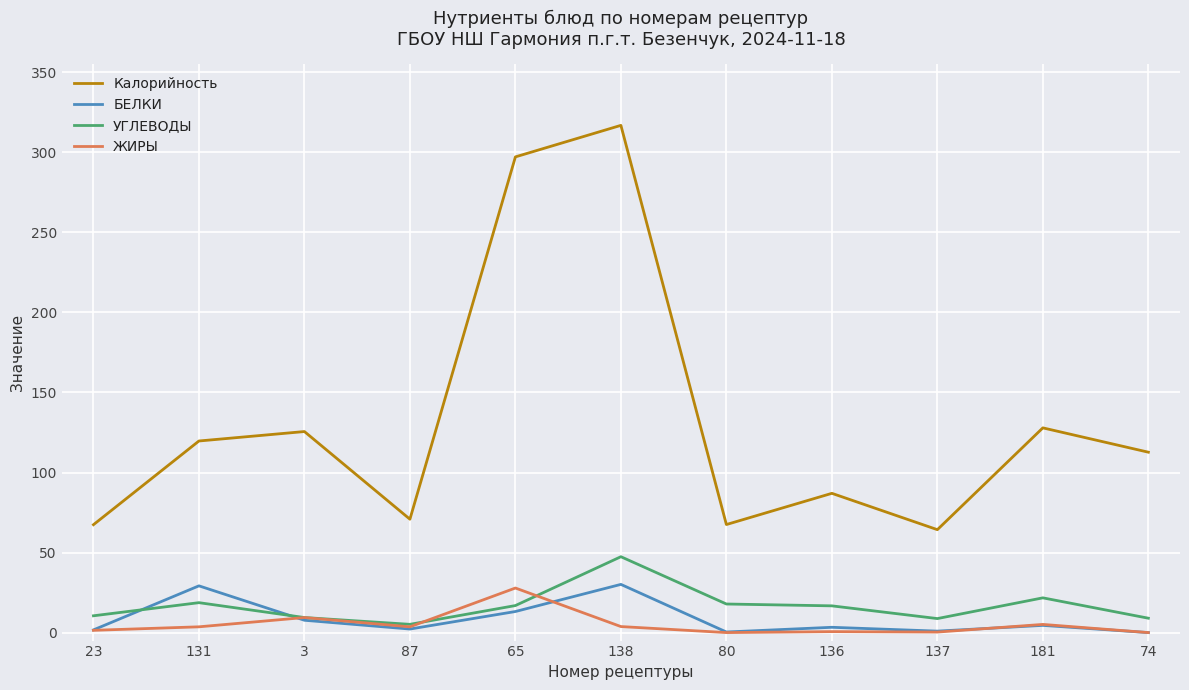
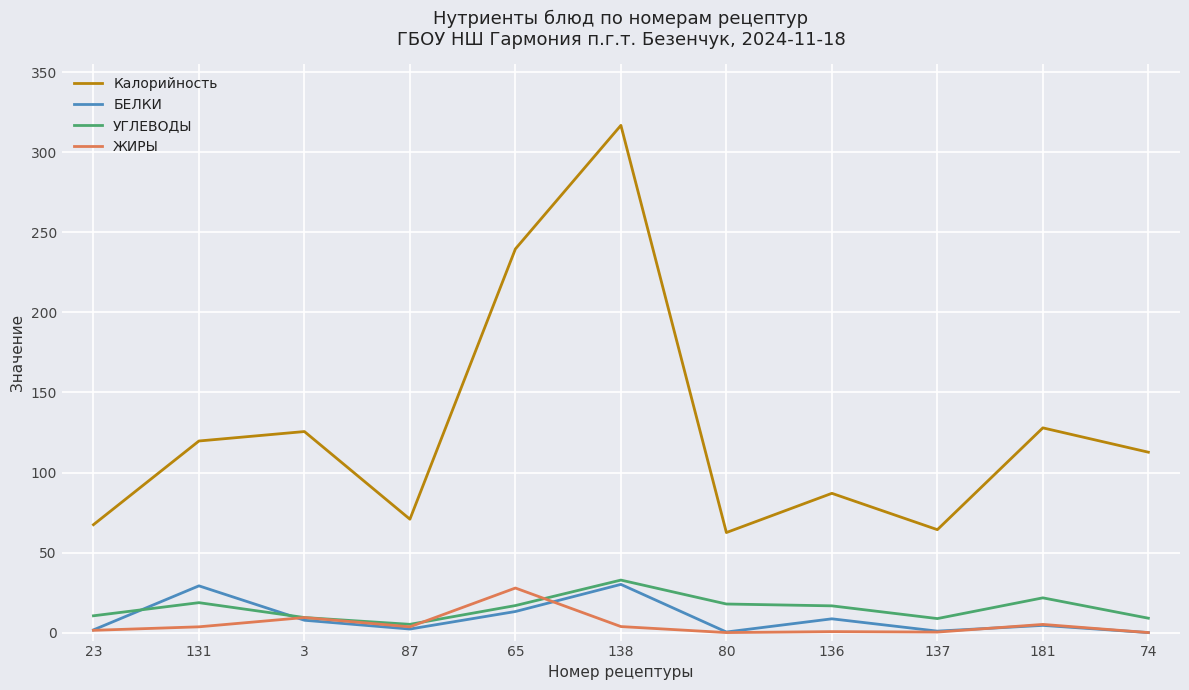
  {
    "Калорийность": {
      "23": 67,
      "131": 120,
      "3": 126,
      "87": 71,
-     "65": 297,
+     "65": 240,
      "138": 317,
-     "80": 68,
+     "80": 63,
      "136": 87,
      "137": 64,
      "181": 128,
      "74": 113
    },
    "БЕЛКИ": {
      "131": 29,
      "3": 8,
      "65": 13,
      "138": 30,
-     "136": 3
+     "136": 9
    },
    "УГЛЕВОДЫ": {
      "23": 10,
      "131": 19,
      "65": 17,
-     "138": 47,
+     "138": 33,
      "80": 18,
      "136": 17,
      "137": 9,
      "181": 22,
      "74": 9
    },
    "ЖИРЫ": {
      "131": 4,
      "65": 28,
      "138": 4,
      "136": 1
    }
  }
